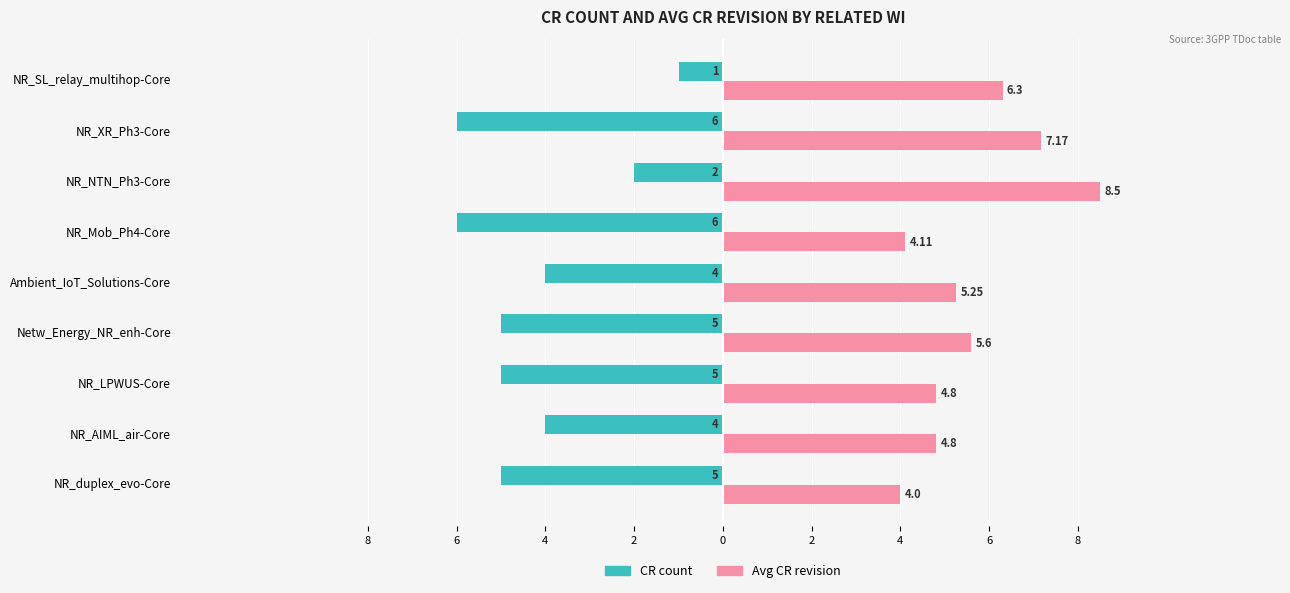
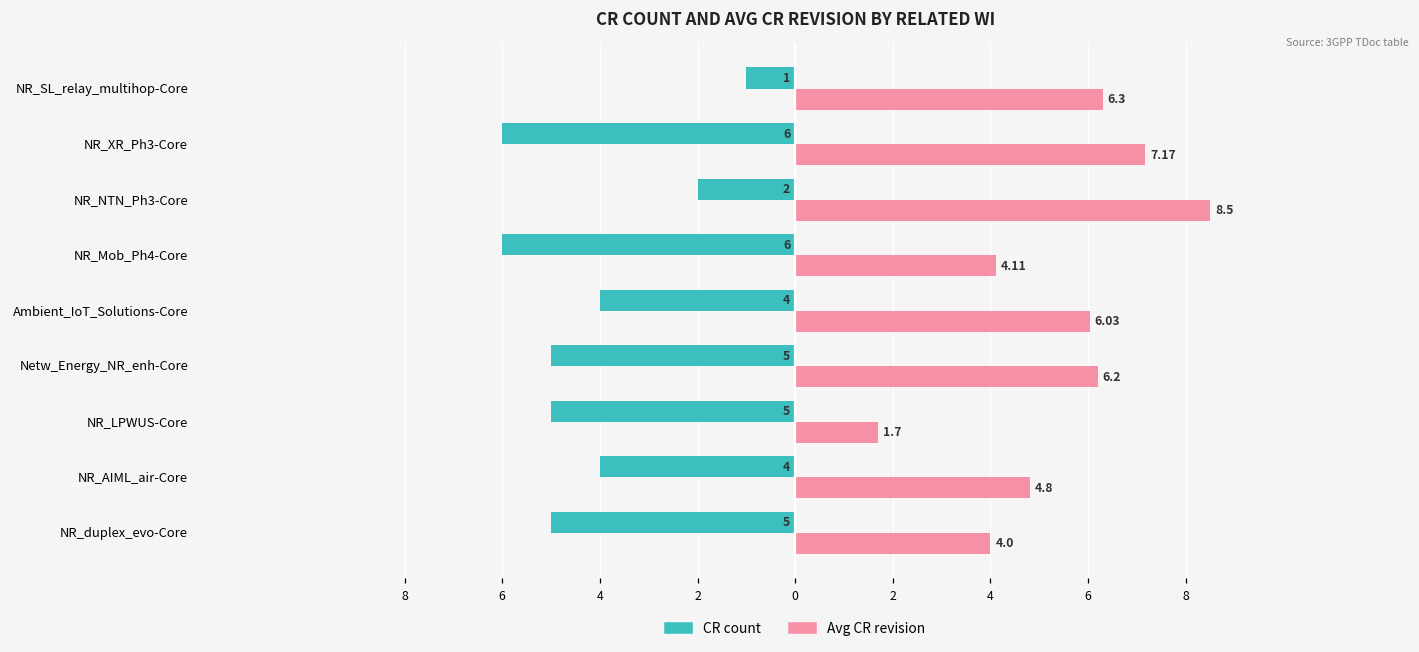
  {
    "Avg CR revision": {
      "NR_SL_relay_multihop-Core": 6.3,
      "NR_XR_Ph3-Core": 7.17,
      "NR_NTN_Ph3-Core": 8.5,
      "NR_Mob_Ph4-Core": 4.11,
-     "Ambient_IoT_Solutions-Core": 5.25,
-     "Netw_Energy_NR_enh-Core": 5.6,
-     "NR_LPWUS-Core": 4.8,
+     "Ambient_IoT_Solutions-Core": 6.03,
+     "Netw_Energy_NR_enh-Core": 6.2,
+     "NR_LPWUS-Core": 1.7,
      "NR_AIML_air-Core": 4.8,
      "NR_duplex_evo-Core": 4.0
    }
  }
